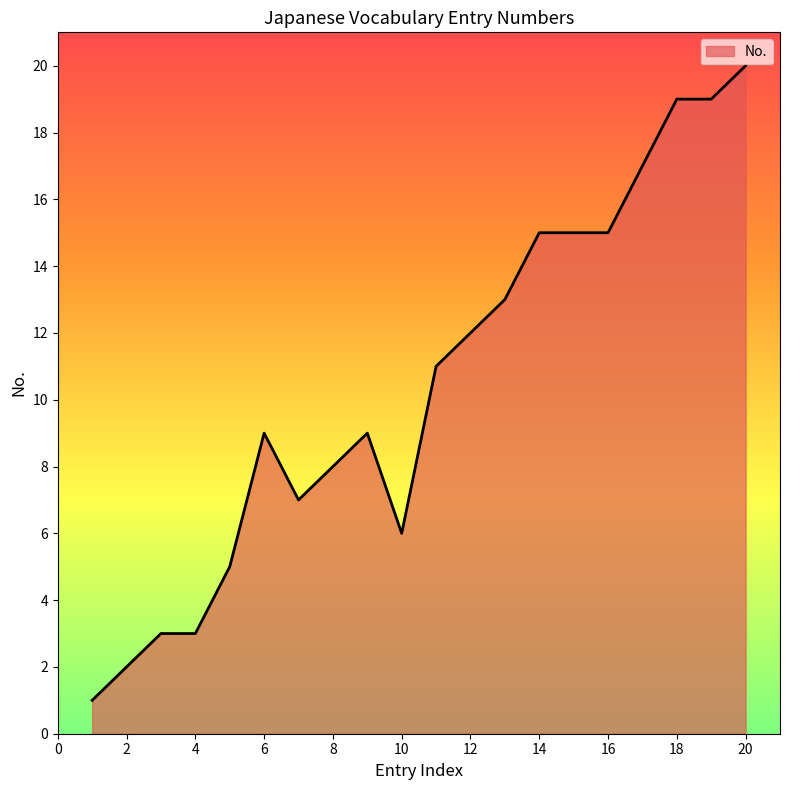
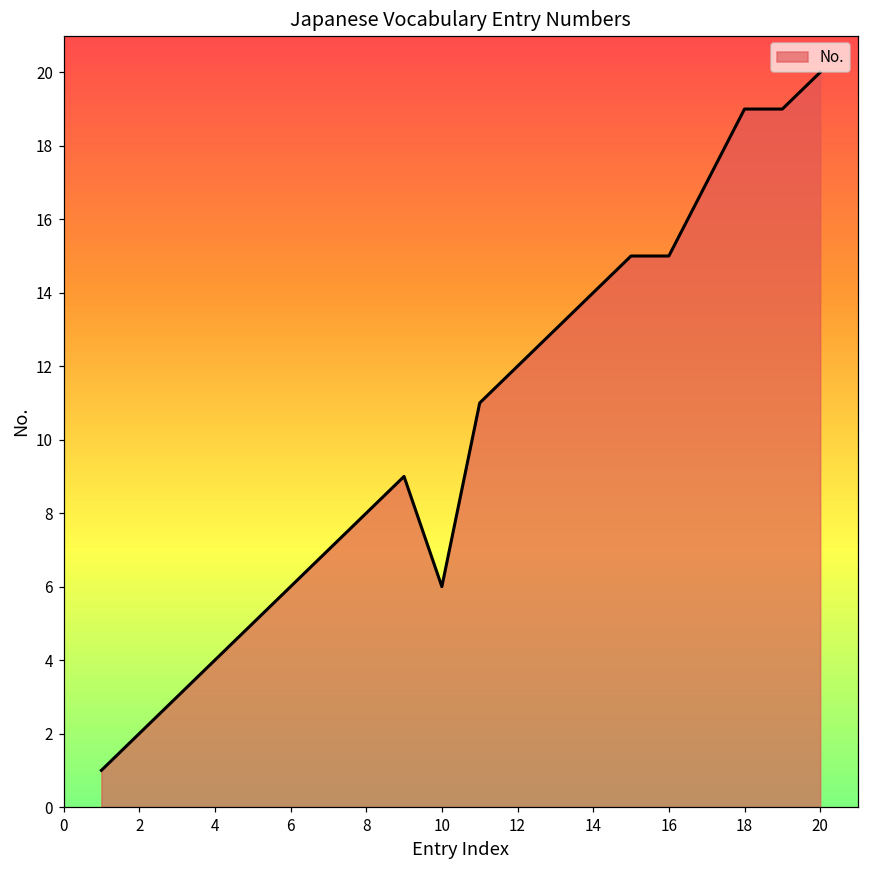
  {
    "2": 2,
-   "4": 3,
-   "6": 9,
+   "4": 4,
+   "6": 6,
    "8": 8,
    "10": 6,
    "12": 12,
-   "14": 15,
+   "14": 14,
    "16": 15,
    "18": 19,
    "20": 20
  }
